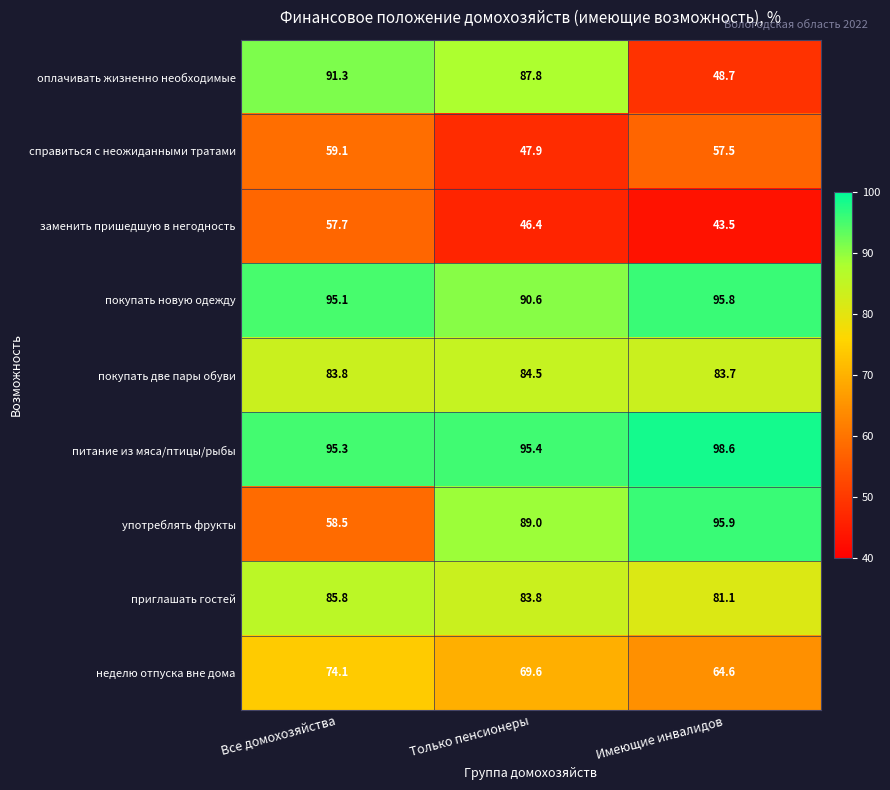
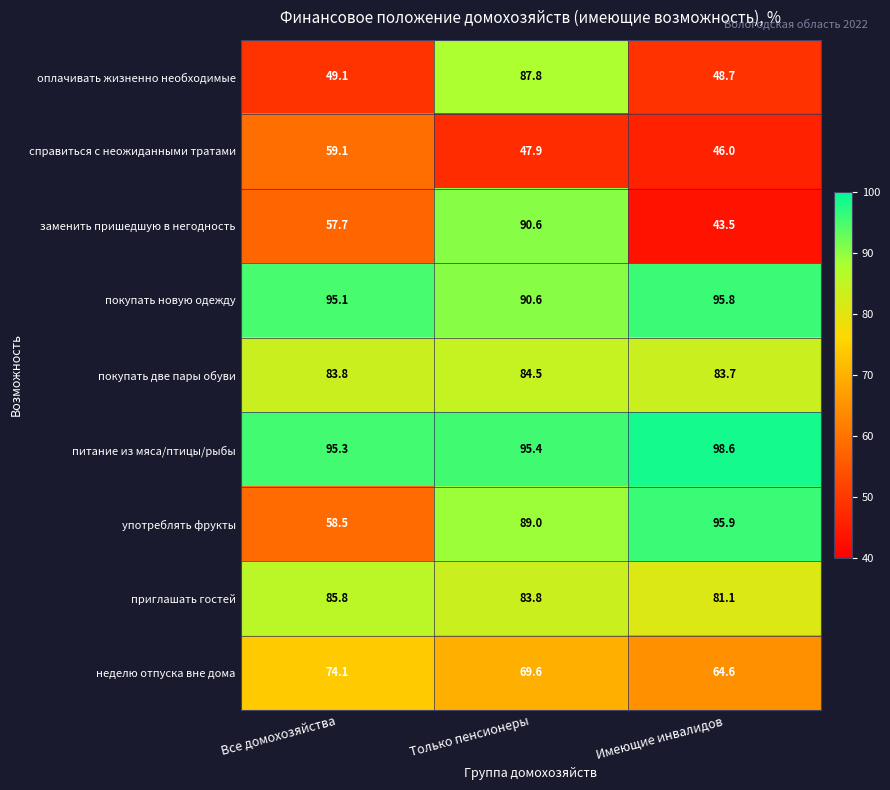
  {
    "оплачивать жизненно необходимые": {
-     "Все домохозяйства": 91.3,
+     "Все домохозяйства": 49.1,
      "Только пенсионеры": 87.8,
      "Имеющие инвалидов": 48.7
    },
    "справиться с неожиданными тратами": {
      "Все домохозяйства": 59.1,
      "Только пенсионеры": 47.9,
-     "Имеющие инвалидов": 57.5
+     "Имеющие инвалидов": 46.0
    },
    "заменить пришедшую в негодность": {
      "Все домохозяйства": 57.7,
-     "Только пенсионеры": 46.4,
+     "Только пенсионеры": 90.6,
      "Имеющие инвалидов": 43.5
    },
    "покупать новую одежду": {
      "Все домохозяйства": 95.1,
      "Только пенсионеры": 90.6,
      "Имеющие инвалидов": 95.8
    },
    "покупать две пары обуви": {
      "Все домохозяйства": 83.8,
      "Только пенсионеры": 84.5,
      "Имеющие инвалидов": 83.7
    },
    "питание из мяса/птицы/рыбы": {
      "Все домохозяйства": 95.3,
      "Только пенсионеры": 95.4,
      "Имеющие инвалидов": 98.6
    },
    "употреблять фрукты": {
      "Все домохозяйства": 58.5,
      "Только пенсионеры": 89.0,
      "Имеющие инвалидов": 95.9
    },
    "приглашать гостей": {
      "Все домохозяйства": 85.8,
      "Только пенсионеры": 83.8,
      "Имеющие инвалидов": 81.1
    },
    "неделю отпуска вне дома": {
      "Все домохозяйства": 74.1,
      "Только пенсионеры": 69.6,
      "Имеющие инвалидов": 64.6
    }
  }
